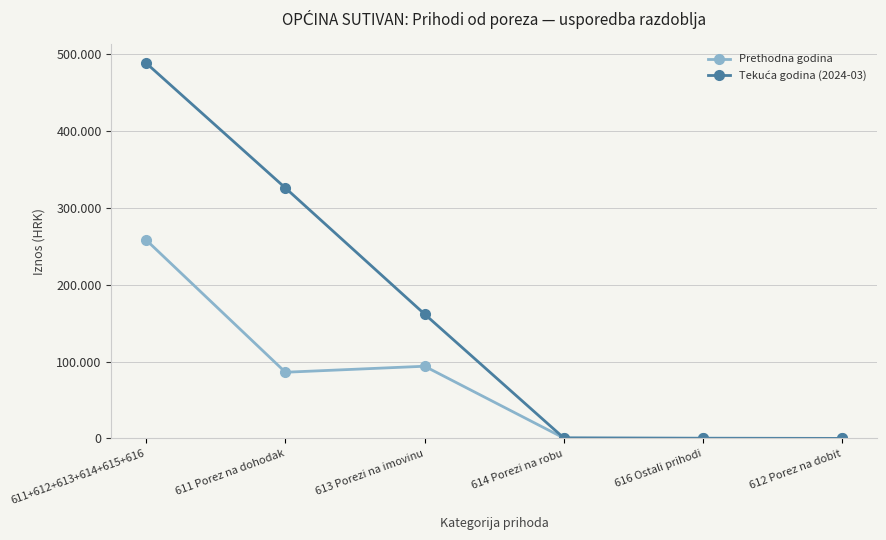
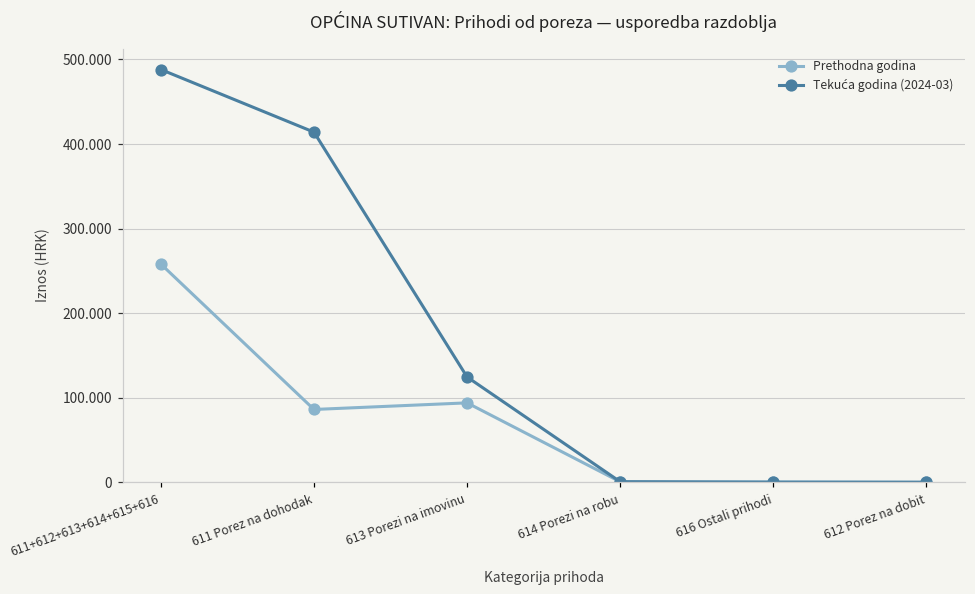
  {
    "Prethodna godina": {
      "611+612+613+614+615+616": 260,
      "611 Porez na dohodak": 90,
      "613 Porezi na imovinu": 90
    },
    "Tekuća godina (2024-03)": {
      "611+612+613+614+615+616": 490,
-     "611 Porez na dohodak": 330,
-     "613 Porezi na imovinu": 160
+     "611 Porez na dohodak": 410,
+     "613 Porezi na imovinu": 120
    }
  }
